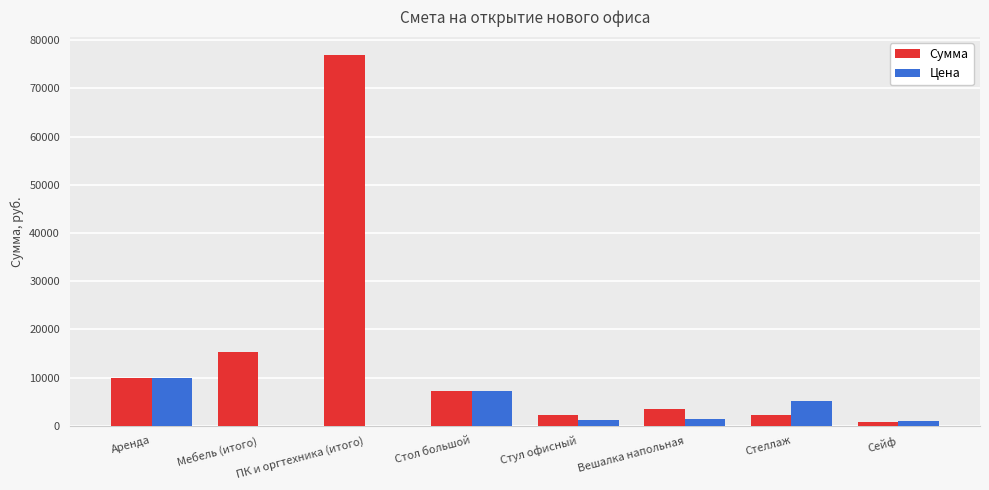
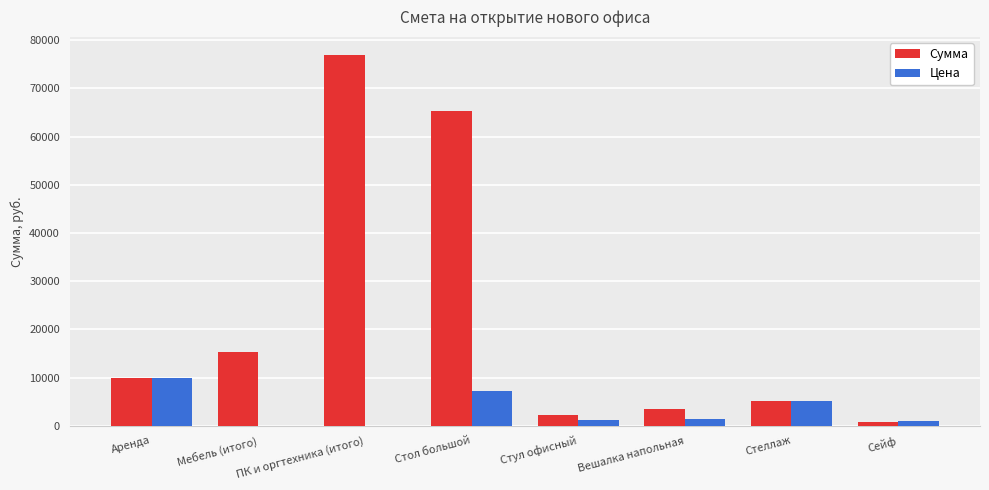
  {
    "Сумма": {
      "Аренда": 10000,
      "Мебель (итого)": 15000,
      "ПК и оргтехника (итого)": 77000,
-     "Стол большой": 7000,
+     "Стол большой": 65000,
      "Стул офисный": 2000,
      "Вешалка напольная": 4000,
-     "Стеллаж": 2000,
+     "Стеллаж": 5000,
      "Сейф": 1000
    },
    "Цена": {
      "Аренда": 10000,
      "Мебель (итого)": 0,
      "ПК и оргтехника (итого)": 0,
      "Стол большой": 7000,
      "Стул офисный": 1000,
      "Вешалка напольная": 1000,
      "Стеллаж": 5000,
      "Сейф": 1000
    }
  }
